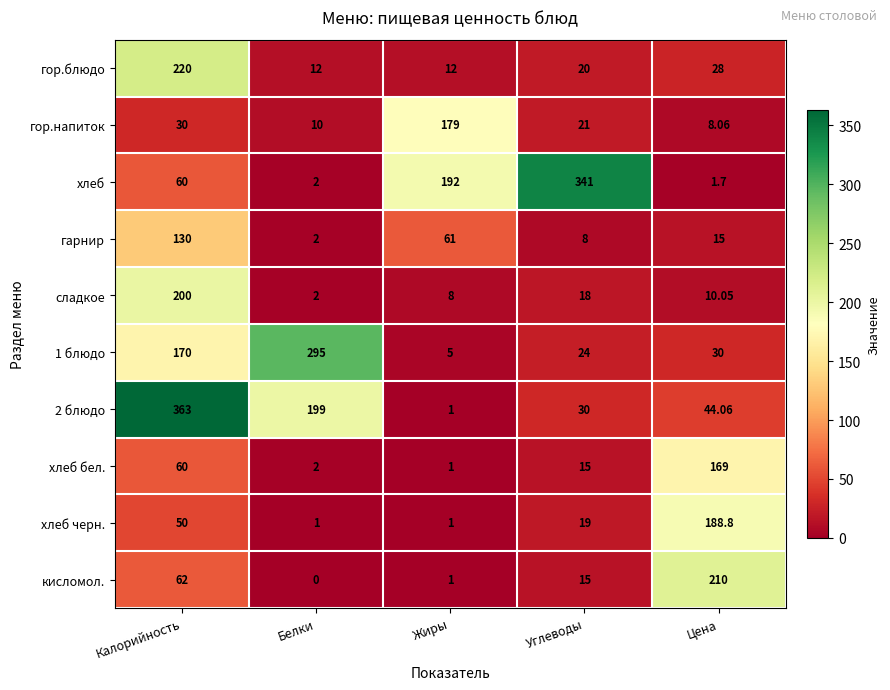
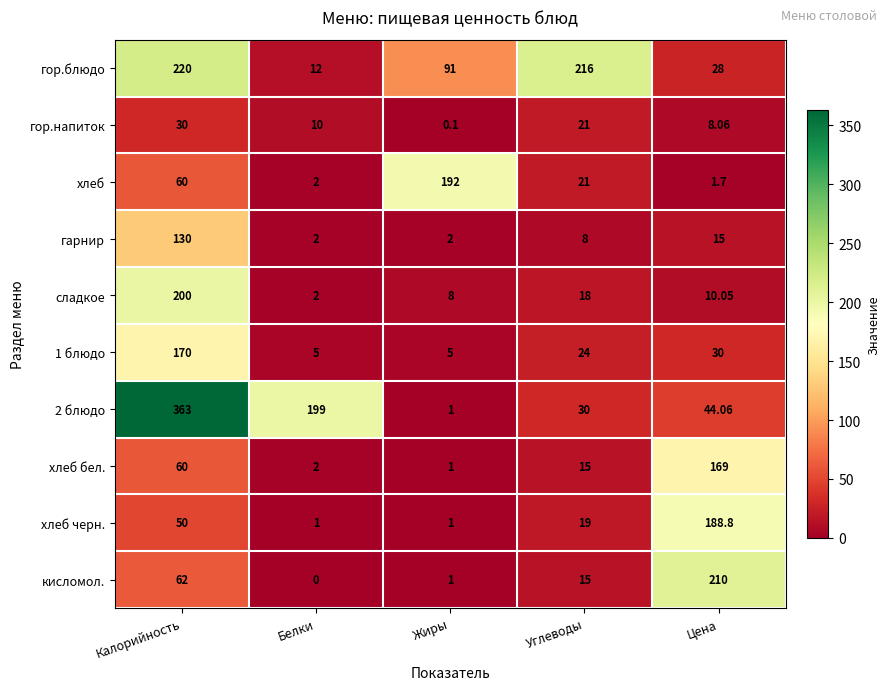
  {
    "гор.блюдо": {
      "Калорийность": 220,
      "Белки": 12,
-     "Жиры": 12,
-     "Углеводы": 20,
+     "Жиры": 91,
+     "Углеводы": 216,
      "Цена": 28
    },
    "гор.напиток": {
      "Калорийность": 30,
      "Белки": 10,
-     "Жиры": 179,
+     "Жиры": 0.1,
      "Углеводы": 21,
      "Цена": 8.06
    },
    "хлеб": {
      "Калорийность": 60,
      "Белки": 2,
      "Жиры": 192,
-     "Углеводы": 341,
+     "Углеводы": 21,
      "Цена": 1.7
    },
    "гарнир": {
      "Калорийность": 130,
      "Белки": 2,
-     "Жиры": 61,
+     "Жиры": 2,
      "Углеводы": 8,
      "Цена": 15
    },
    "сладкое": {
      "Калорийность": 200,
      "Белки": 2,
      "Жиры": 8,
      "Углеводы": 18,
      "Цена": 10.05
    },
    "1 блюдо": {
      "Калорийность": 170,
-     "Белки": 295,
+     "Белки": 5,
      "Жиры": 5,
      "Углеводы": 24,
      "Цена": 30
    },
    "2 блюдо": {
      "Калорийность": 363,
      "Белки": 199,
      "Жиры": 1,
      "Углеводы": 30,
      "Цена": 44.06
    },
    "хлеб бел.": {
      "Калорийность": 60,
      "Белки": 2,
      "Жиры": 1,
      "Углеводы": 15,
      "Цена": 169
    },
    "хлеб черн.": {
      "Калорийность": 50,
      "Белки": 1,
      "Жиры": 1,
      "Углеводы": 19,
      "Цена": 188.8
    },
    "кисломол.": {
      "Калорийность": 62,
      "Белки": 0,
      "Жиры": 1,
      "Углеводы": 15,
      "Цена": 210
    }
  }
